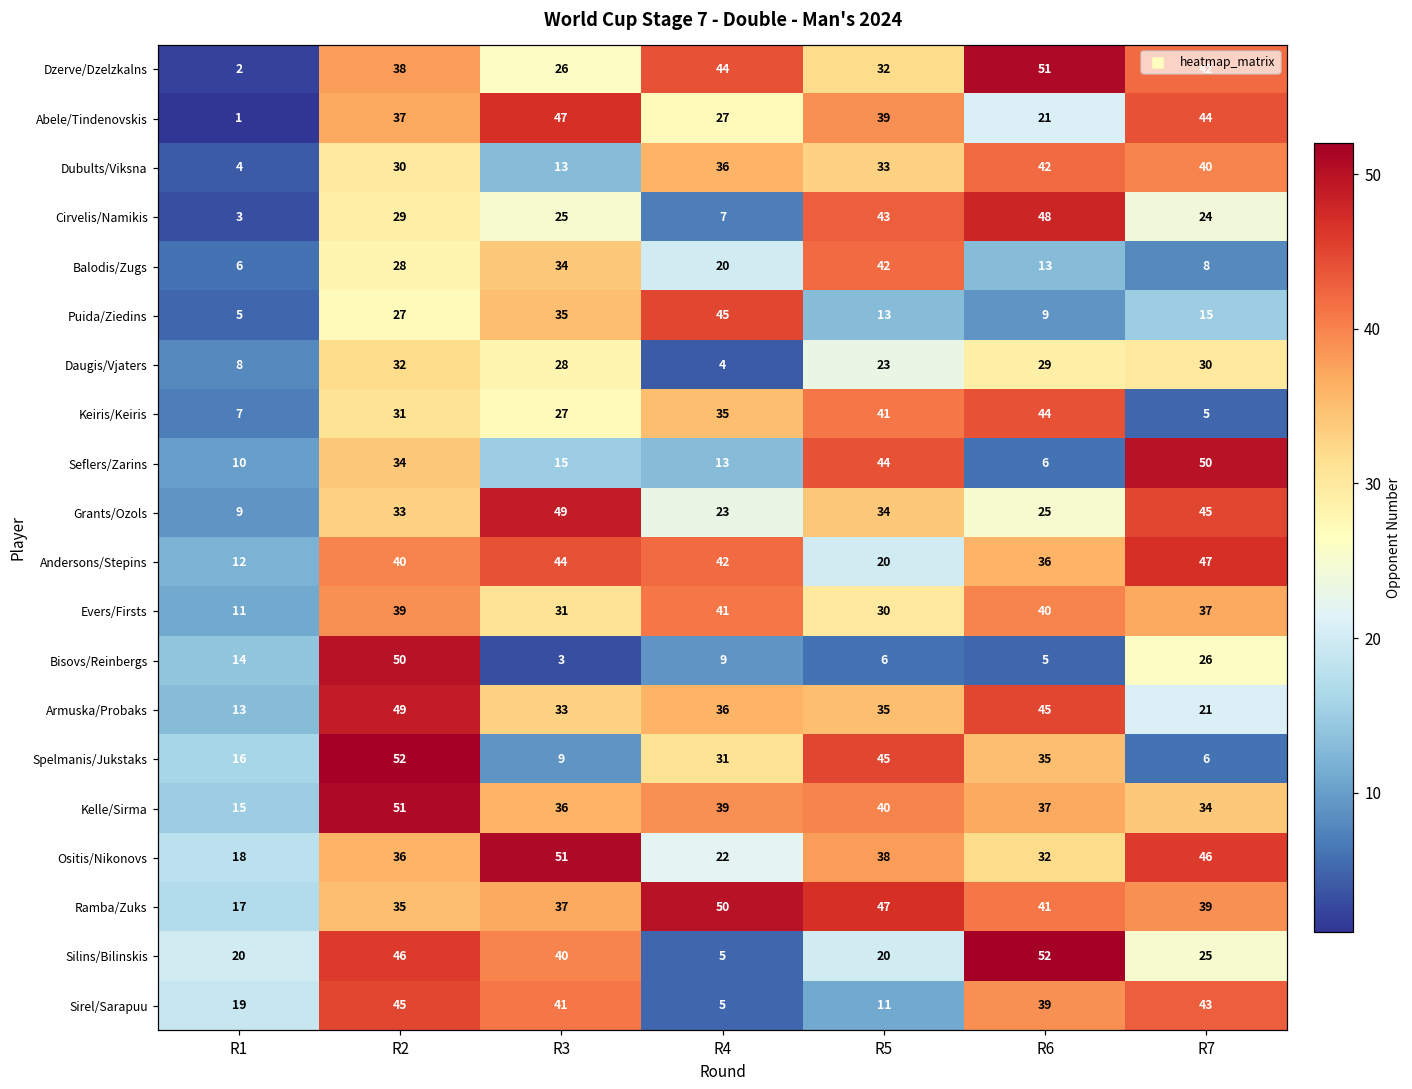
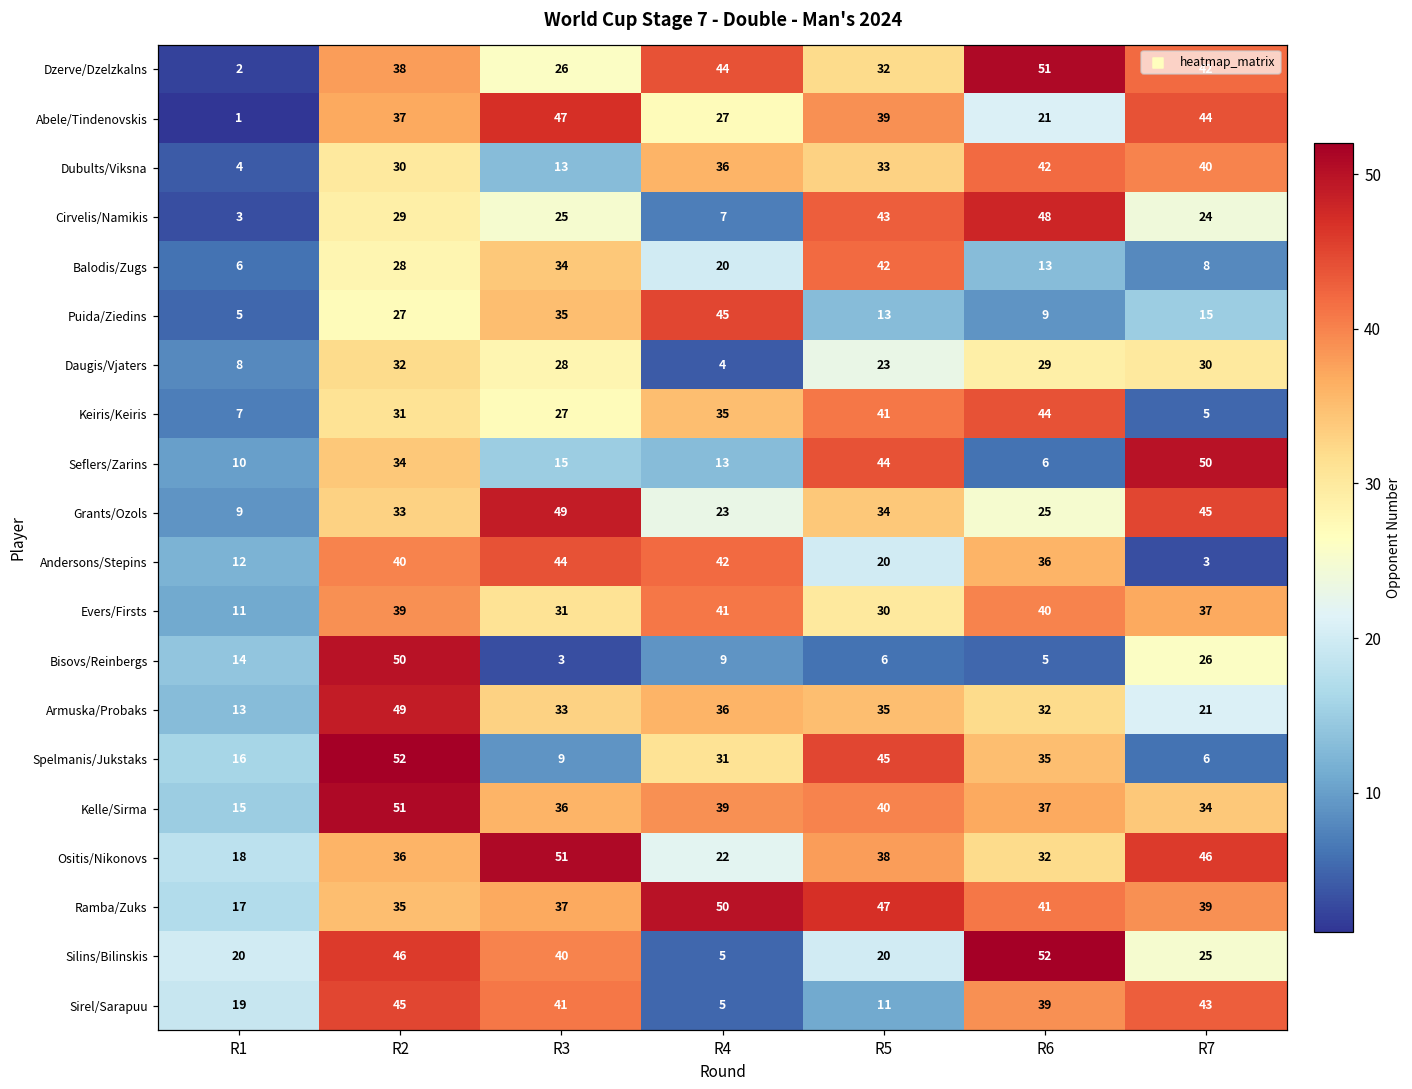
  {
    "Dzerve/Dzelzkalns": {
      "R1": 2,
      "R2": 38,
      "R3": 26,
      "R4": 44,
      "R5": 32,
      "R6": 51
    },
    "Abele/Tindenovskis": {
      "R1": 1,
      "R2": 37,
      "R3": 47,
      "R4": 27,
      "R5": 39,
      "R6": 21,
      "R7": 44
    },
    "Dubults/Viksna": {
      "R1": 4,
      "R2": 30,
      "R3": 13,
      "R4": 36,
      "R5": 33,
      "R6": 42,
      "R7": 40
    },
    "Cirvelis/Namikis": {
      "R1": 3,
      "R2": 29,
      "R3": 25,
      "R4": 7,
      "R5": 43,
      "R6": 48,
      "R7": 24
    },
    "Balodis/Zugs": {
      "R1": 6,
      "R2": 28,
      "R3": 34,
      "R4": 20,
      "R5": 42,
      "R6": 13,
      "R7": 8
    },
    "Puida/Ziedins": {
      "R1": 5,
      "R2": 27,
      "R3": 35,
      "R4": 45,
      "R5": 13,
      "R6": 9,
      "R7": 15
    },
    "Daugis/Vjaters": {
      "R1": 8,
      "R2": 32,
      "R3": 28,
      "R4": 4,
      "R5": 23,
      "R6": 29,
      "R7": 30
    },
    "Keiris/Keiris": {
      "R1": 7,
      "R2": 31,
      "R3": 27,
      "R4": 35,
      "R5": 41,
      "R6": 44,
      "R7": 5
    },
    "Seflers/Zarins": {
      "R1": 10,
      "R2": 34,
      "R3": 15,
      "R4": 13,
      "R5": 44,
      "R6": 6,
      "R7": 50
    },
    "Grants/Ozols": {
      "R1": 9,
      "R2": 33,
      "R3": 49,
      "R4": 23,
      "R5": 34,
      "R6": 25,
      "R7": 45
    },
    "Andersons/Stepins": {
      "R1": 12,
      "R2": 40,
      "R3": 44,
      "R4": 42,
      "R5": 20,
      "R6": 36,
-     "R7": 47
+     "R7": 3
    },
    "Evers/Firsts": {
      "R1": 11,
      "R2": 39,
      "R3": 31,
      "R4": 41,
      "R5": 30,
      "R6": 40,
      "R7": 37
    },
    "Bisovs/Reinbergs": {
      "R1": 14,
      "R2": 50,
      "R3": 3,
      "R4": 9,
      "R5": 6,
      "R6": 5,
      "R7": 26
    },
    "Armuska/Probaks": {
      "R1": 13,
      "R2": 49,
      "R3": 33,
      "R4": 36,
      "R5": 35,
-     "R6": 45,
+     "R6": 32,
      "R7": 21
    },
    "Spelmanis/Jukstaks": {
      "R1": 16,
      "R2": 52,
      "R3": 9,
      "R4": 31,
      "R5": 45,
      "R6": 35,
      "R7": 6
    },
    "Kelle/Sirma": {
      "R1": 15,
      "R2": 51,
      "R3": 36,
      "R4": 39,
      "R5": 40,
      "R6": 37,
      "R7": 34
    },
    "Ositis/Nikonovs": {
      "R1": 18,
      "R2": 36,
      "R3": 51,
      "R4": 22,
      "R5": 38,
      "R6": 32,
      "R7": 46
    },
    "Ramba/Zuks": {
      "R1": 17,
      "R2": 35,
      "R3": 37,
      "R4": 50,
      "R5": 47,
      "R6": 41,
      "R7": 39
    },
    "Silins/Bilinskis": {
      "R1": 20,
      "R2": 46,
      "R3": 40,
      "R4": 5,
      "R5": 20,
      "R6": 52,
      "R7": 25
    },
    "Sirel/Sarapuu": {
      "R1": 19,
      "R2": 45,
      "R3": 41,
      "R4": 5,
      "R5": 11,
      "R6": 39,
      "R7": 43
    }
  }
